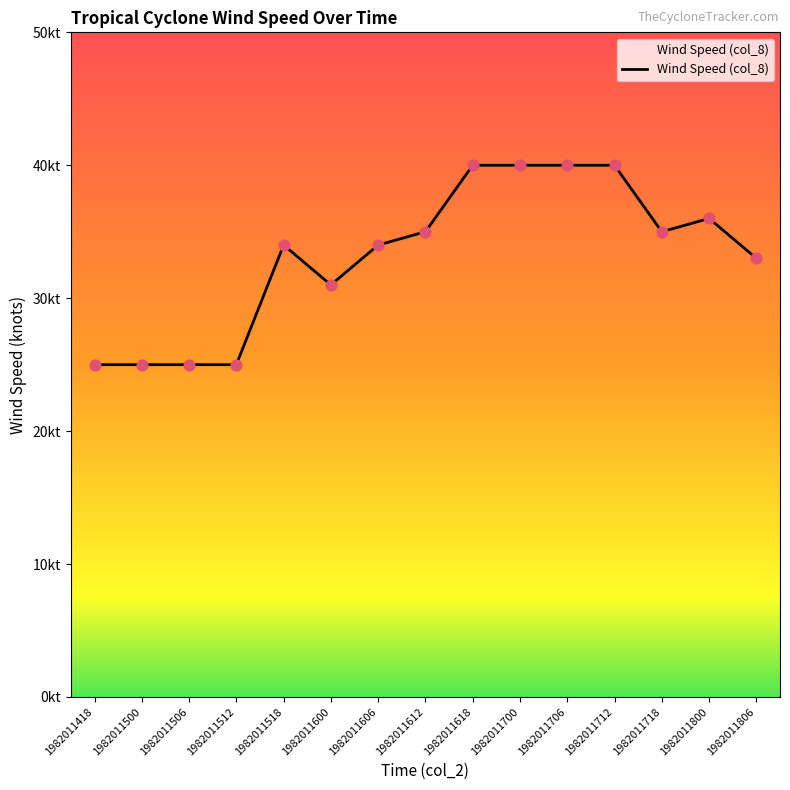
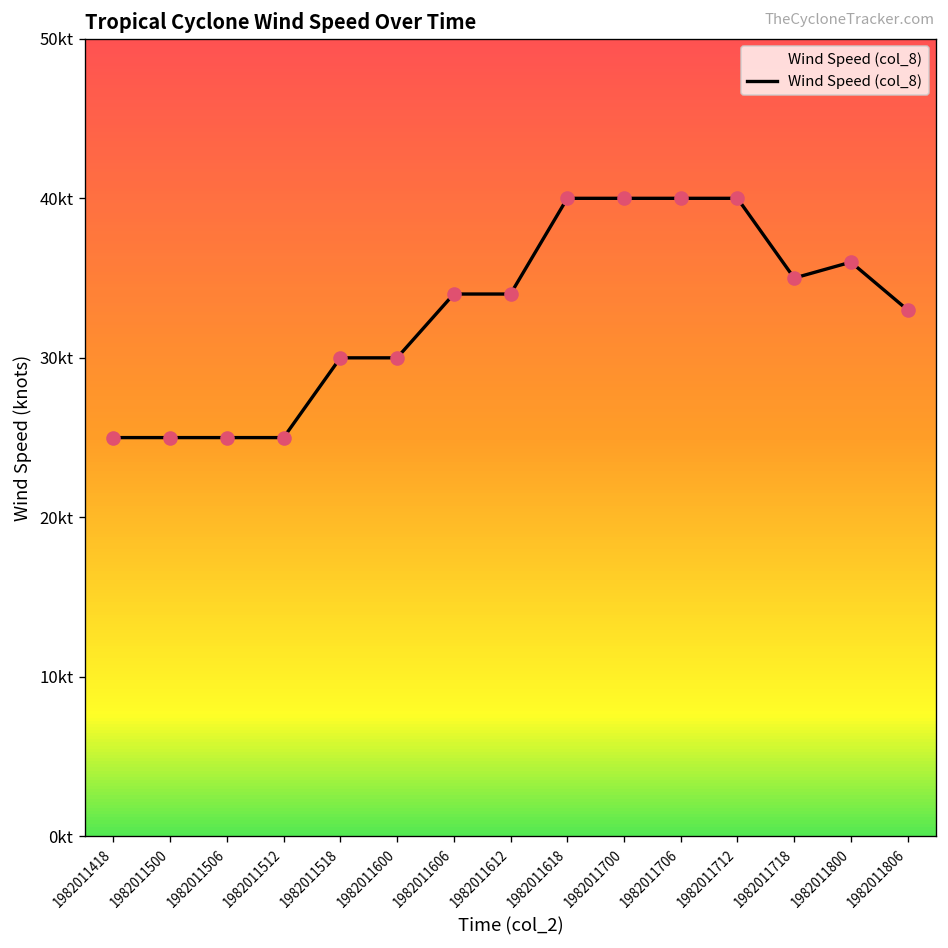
  {
    "1982011418": "25kt",
    "1982011500": "25kt",
    "1982011506": "25kt",
    "1982011512": "25kt",
-   "1982011518": "34kt",
-   "1982011600": "31kt",
+   "1982011518": "30kt",
+   "1982011600": "30kt",
    "1982011606": "34kt",
-   "1982011612": "35kt",
+   "1982011612": "34kt",
    "1982011618": "40kt",
    "1982011700": "40kt",
    "1982011706": "40kt",
    "1982011712": "40kt",
    "1982011718": "35kt",
    "1982011800": "36kt",
    "1982011806": "33kt"
  }
